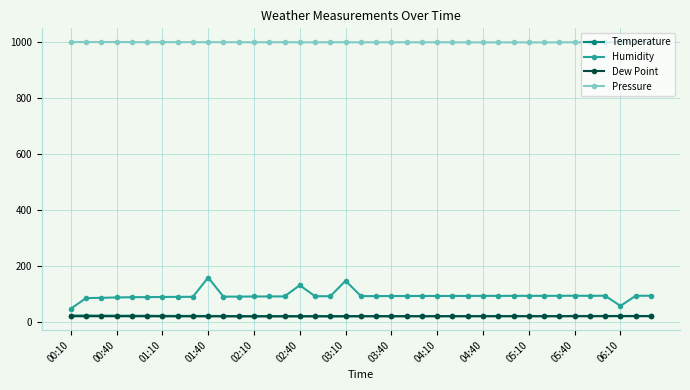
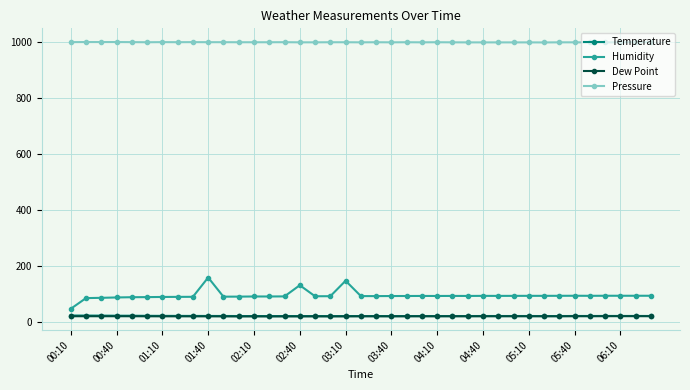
  {
    "Dew Point": {
      "00:10": 20,
      "00:40": 20,
      "01:10": 20,
      "01:40": 20,
      "02:10": 20,
      "02:40": 20,
      "03:10": 20,
      "03:40": 20,
      "04:10": 20,
      "04:40": 20,
      "05:10": 20,
      "05:40": 20,
      "06:10": 20
    },
    "Humidity": {
      "00:10": 50,
      "00:40": 90,
      "01:10": 90,
      "01:40": 160,
      "02:10": 90,
      "02:40": 130,
      "03:10": 150,
      "03:40": 90,
      "04:10": 90,
      "04:40": 90,
      "05:10": 90,
      "05:40": 90,
-     "06:10": 60
+     "06:10": 90
    },
    "Pressure": {
      "00:10": 1000,
      "00:40": 1000,
      "01:10": 1000,
      "01:40": 1000,
      "02:10": 1000,
      "02:40": 1000,
      "03:10": 1000,
      "03:40": 1000,
      "04:10": 1000,
      "04:40": 1000,
      "05:10": 1000,
      "05:40": 1000
    }
  }
